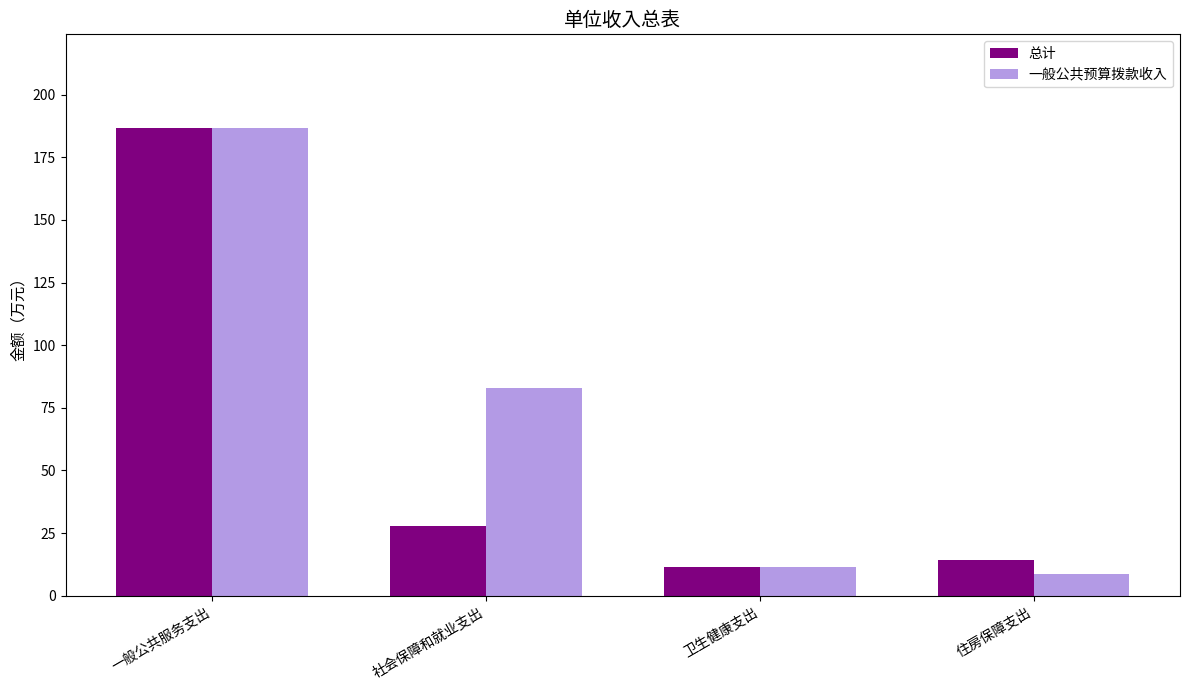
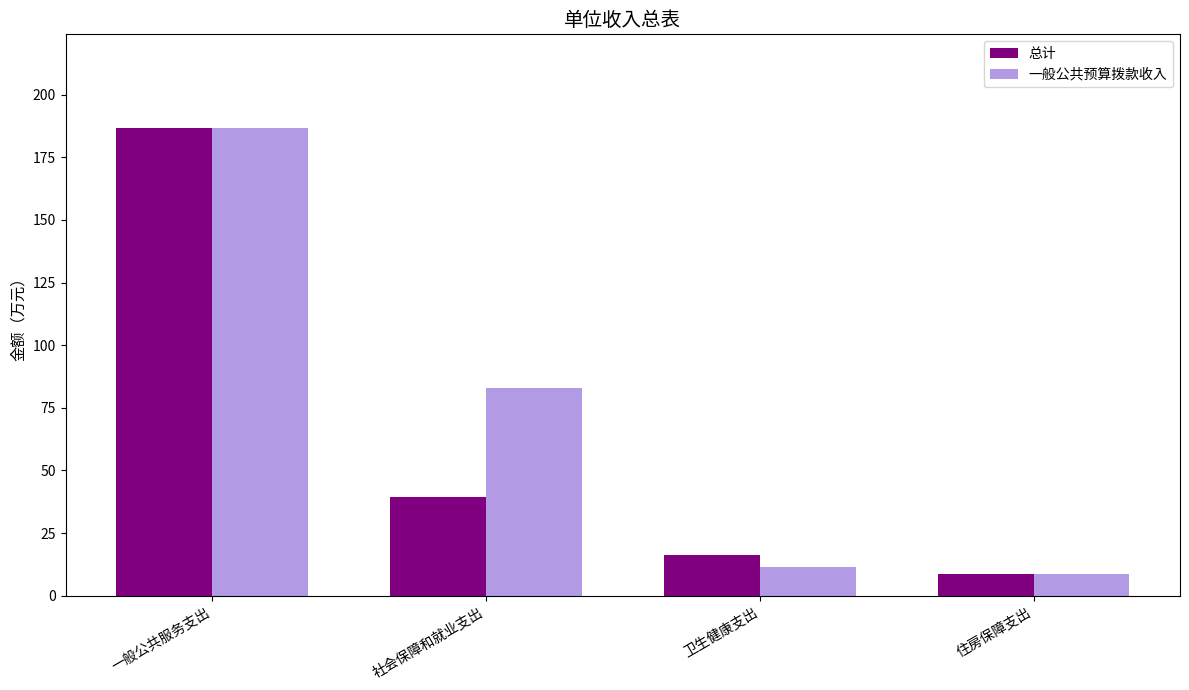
  {
    "总计": {
      "一般公共服务支出": 187,
-     "社会保障和就业支出": 28,
-     "卫生健康支出": 12,
-     "住房保障支出": 14
+     "社会保障和就业支出": 39,
+     "卫生健康支出": 16,
+     "住房保障支出": 9
    },
    "一般公共预算拨款收入": {
      "一般公共服务支出": 187,
      "社会保障和就业支出": 83,
      "卫生健康支出": 12,
      "住房保障支出": 9
    }
  }
